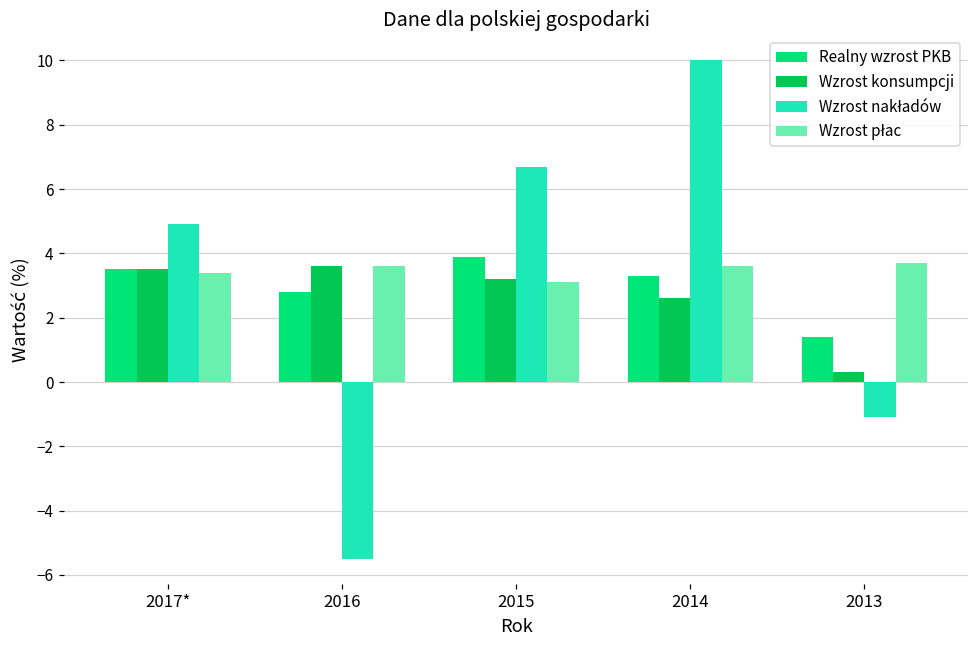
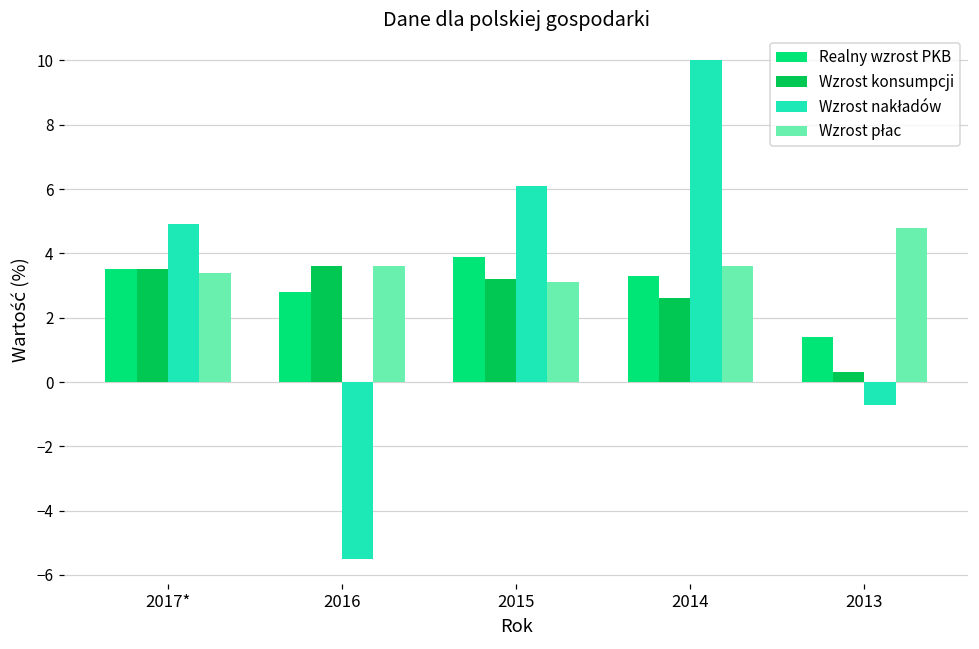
  {
    "Wzrost nakładów": {
      "2017*": 4.9,
      "2016": -5.5,
-     "2015": 6.7,
+     "2015": 6.1,
      "2014": 10.0,
-     "2013": -1.1
+     "2013": -0.7
    },
    "Wzrost płac": {
      "2017*": 3.4,
      "2016": 3.6,
      "2015": 3.1,
      "2014": 3.6,
-     "2013": 3.7
+     "2013": 4.8
    }
  }
